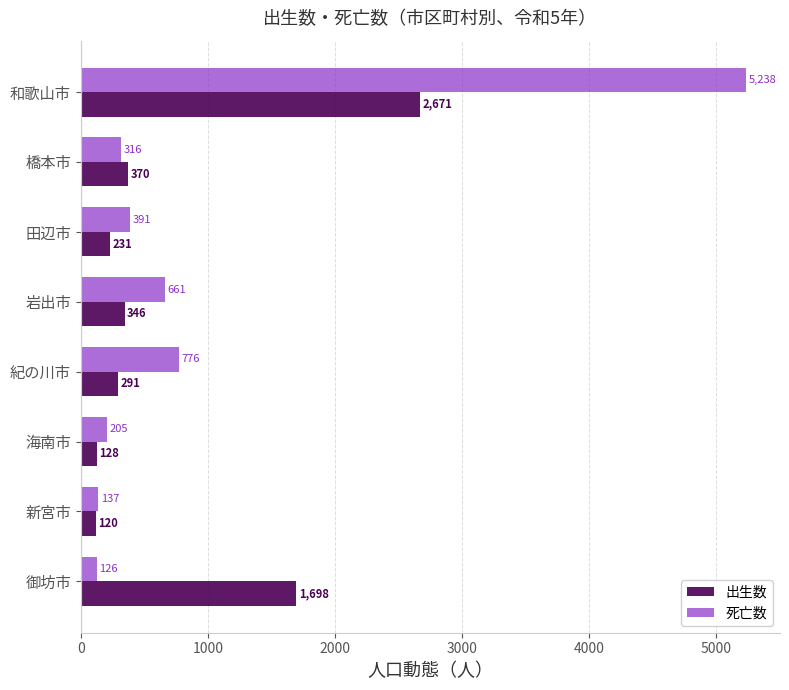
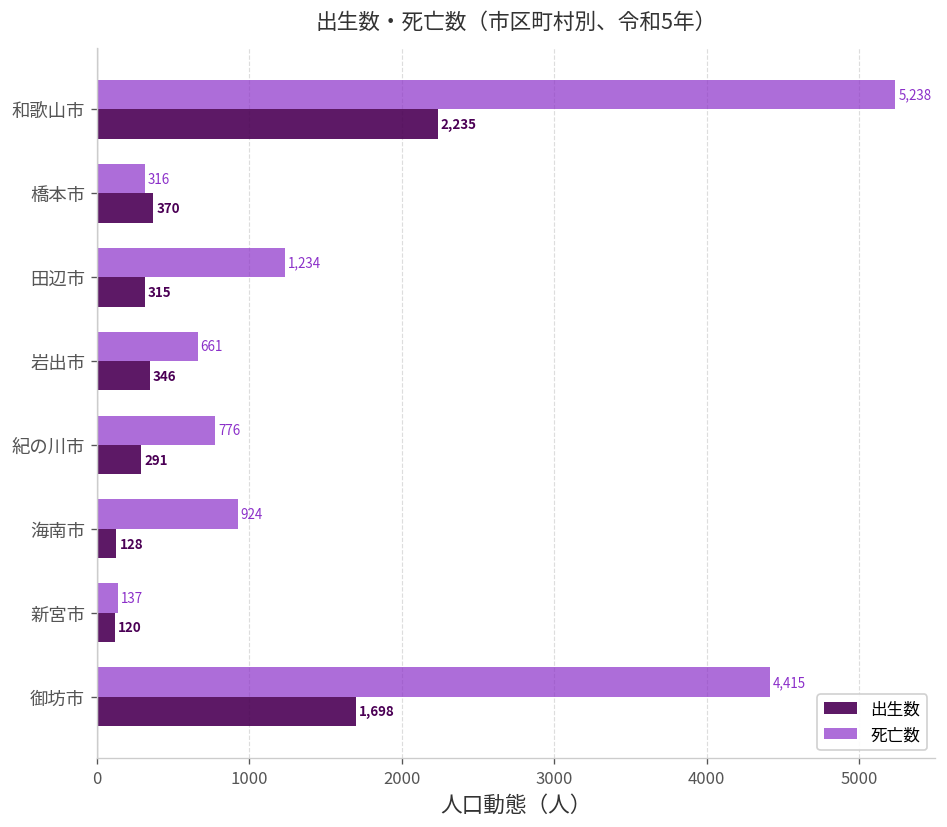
  {
    "出生数": {
-     "和歌山市": "2,671",
+     "和歌山市": "2,235",
      "橋本市": "370",
-     "田辺市": "231",
+     "田辺市": "315",
      "岩出市": "346",
      "紀の川市": "291",
      "海南市": "128",
      "新宮市": "120",
      "御坊市": "1,698"
    },
    "死亡数": {
      "和歌山市": "5,238",
      "橋本市": "316",
-     "田辺市": "391",
+     "田辺市": "1,234",
      "岩出市": "661",
      "紀の川市": "776",
-     "海南市": "205",
+     "海南市": "924",
      "新宮市": "137",
-     "御坊市": "126"
+     "御坊市": "4,415"
    }
  }
